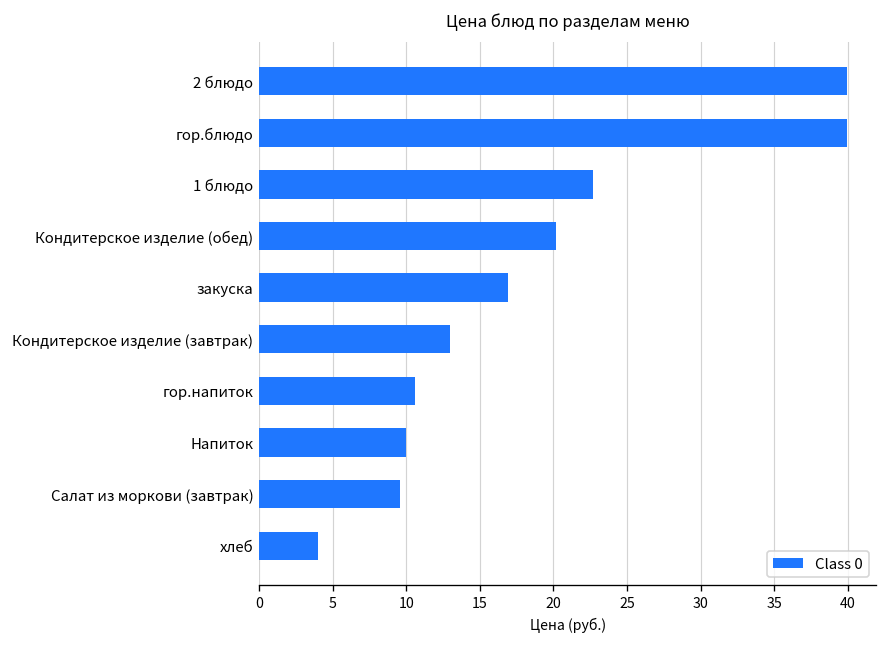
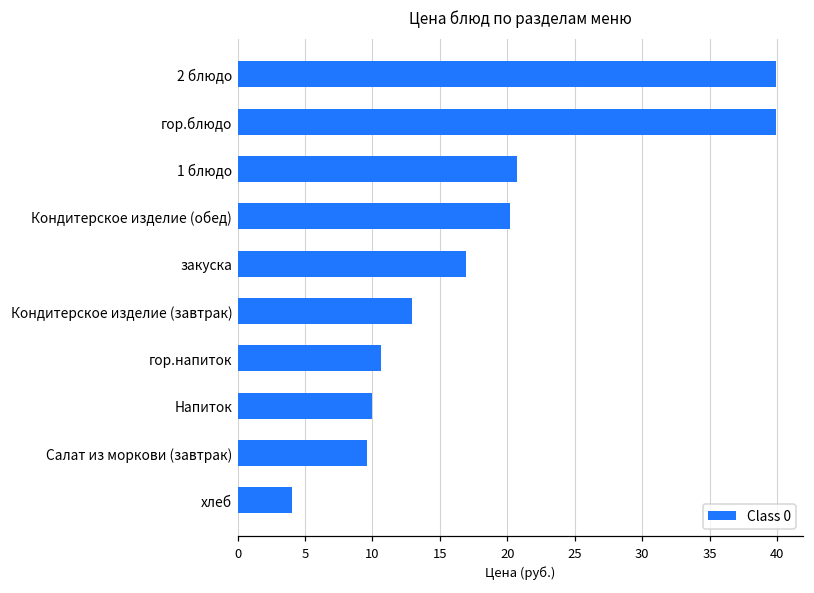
  {
    "2 блюдо": 39.9,
    "гор.блюдо": 39.9,
-   "1 блюдо": 22.7,
+   "1 блюдо": 20.7,
    "Кондитерское изделие (обед)": 20.2,
    "закуска": 16.9,
    "Кондитерское изделие (завтрак)": 13.0,
    "гор.напиток": 10.6,
    "Напиток": 10.0,
    "Салат из моркови (завтрак)": 9.6,
    "хлеб": 4.0
  }
